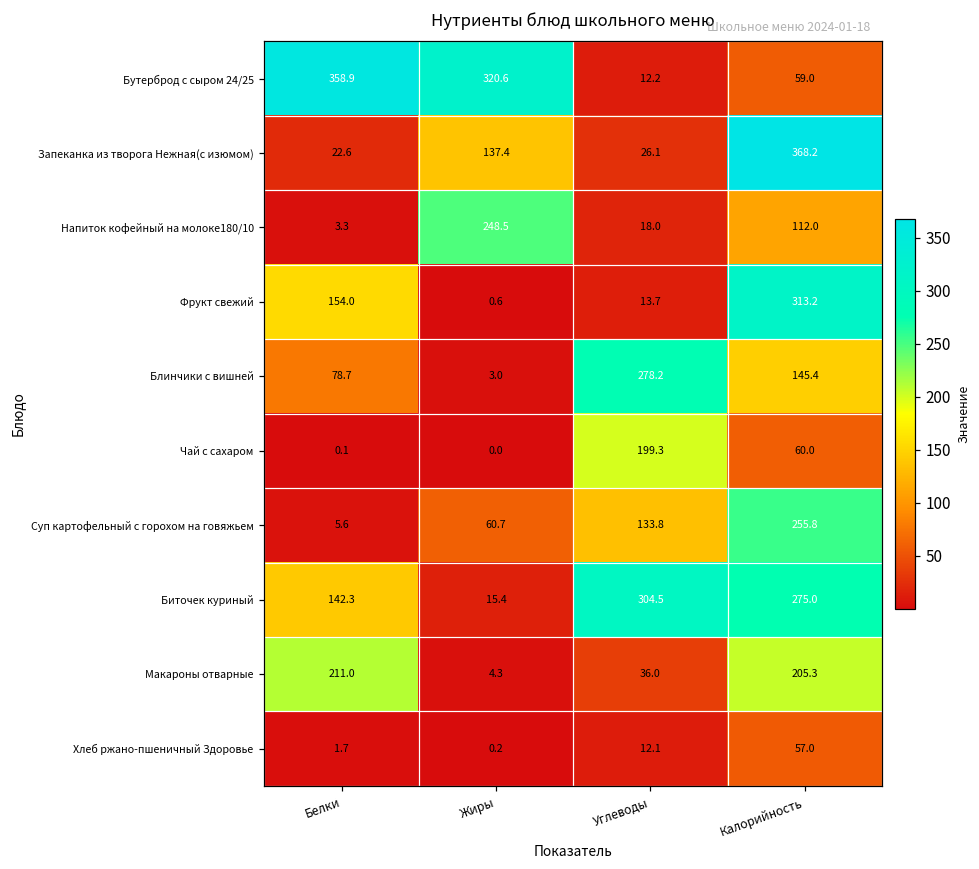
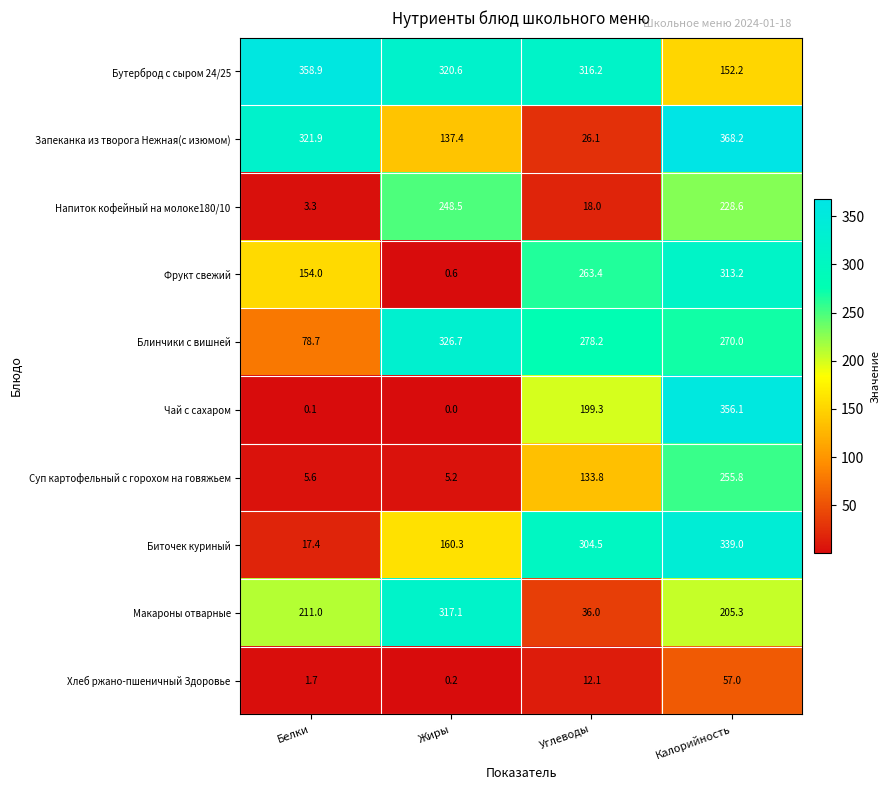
  {
    "Бутерброд с сыром 24/25": {
      "Белки": 358.9,
      "Жиры": 320.6,
-     "Углеводы": 12.2,
-     "Калорийность": 59.0
+     "Углеводы": 316.2,
+     "Калорийность": 152.2
    },
    "Запеканка из творога Нежная(с изюмом)": {
-     "Белки": 22.6,
+     "Белки": 321.9,
      "Жиры": 137.4,
      "Углеводы": 26.1,
      "Калорийность": 368.2
    },
    "Напиток кофейный на молоке180/10": {
      "Белки": 3.3,
      "Жиры": 248.5,
      "Углеводы": 18.0,
-     "Калорийность": 112.0
+     "Калорийность": 228.6
    },
    "Фрукт свежий": {
      "Белки": 154.0,
      "Жиры": 0.6,
-     "Углеводы": 13.7,
+     "Углеводы": 263.4,
      "Калорийность": 313.2
    },
    "Блинчики с вишней": {
      "Белки": 78.7,
-     "Жиры": 3.0,
+     "Жиры": 326.7,
      "Углеводы": 278.2,
-     "Калорийность": 145.4
+     "Калорийность": 270.0
    },
    "Чай с сахаром": {
      "Белки": 0.1,
      "Жиры": 0.0,
      "Углеводы": 199.3,
-     "Калорийность": 60.0
+     "Калорийность": 356.1
    },
    "Суп картофельный с горохом на говяжьем": {
      "Белки": 5.6,
-     "Жиры": 60.7,
+     "Жиры": 5.2,
      "Углеводы": 133.8,
      "Калорийность": 255.8
    },
    "Биточек куриный": {
-     "Белки": 142.3,
-     "Жиры": 15.4,
+     "Белки": 17.4,
+     "Жиры": 160.3,
      "Углеводы": 304.5,
-     "Калорийность": 275.0
+     "Калорийность": 339.0
    },
    "Макароны отварные": {
      "Белки": 211.0,
-     "Жиры": 4.3,
+     "Жиры": 317.1,
      "Углеводы": 36.0,
      "Калорийность": 205.3
    },
    "Хлеб ржано-пшеничный Здоровье": {
      "Белки": 1.7,
      "Жиры": 0.2,
      "Углеводы": 12.1,
      "Калорийность": 57.0
    }
  }
